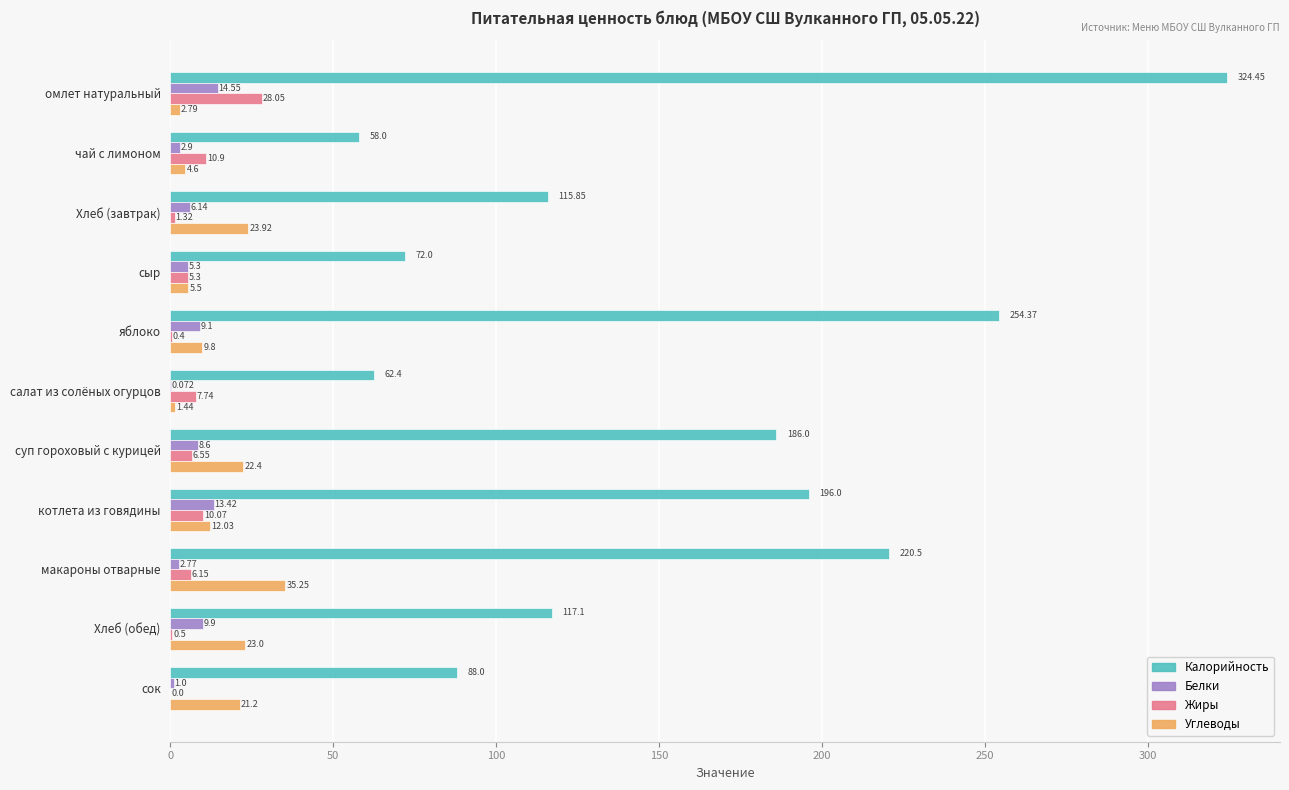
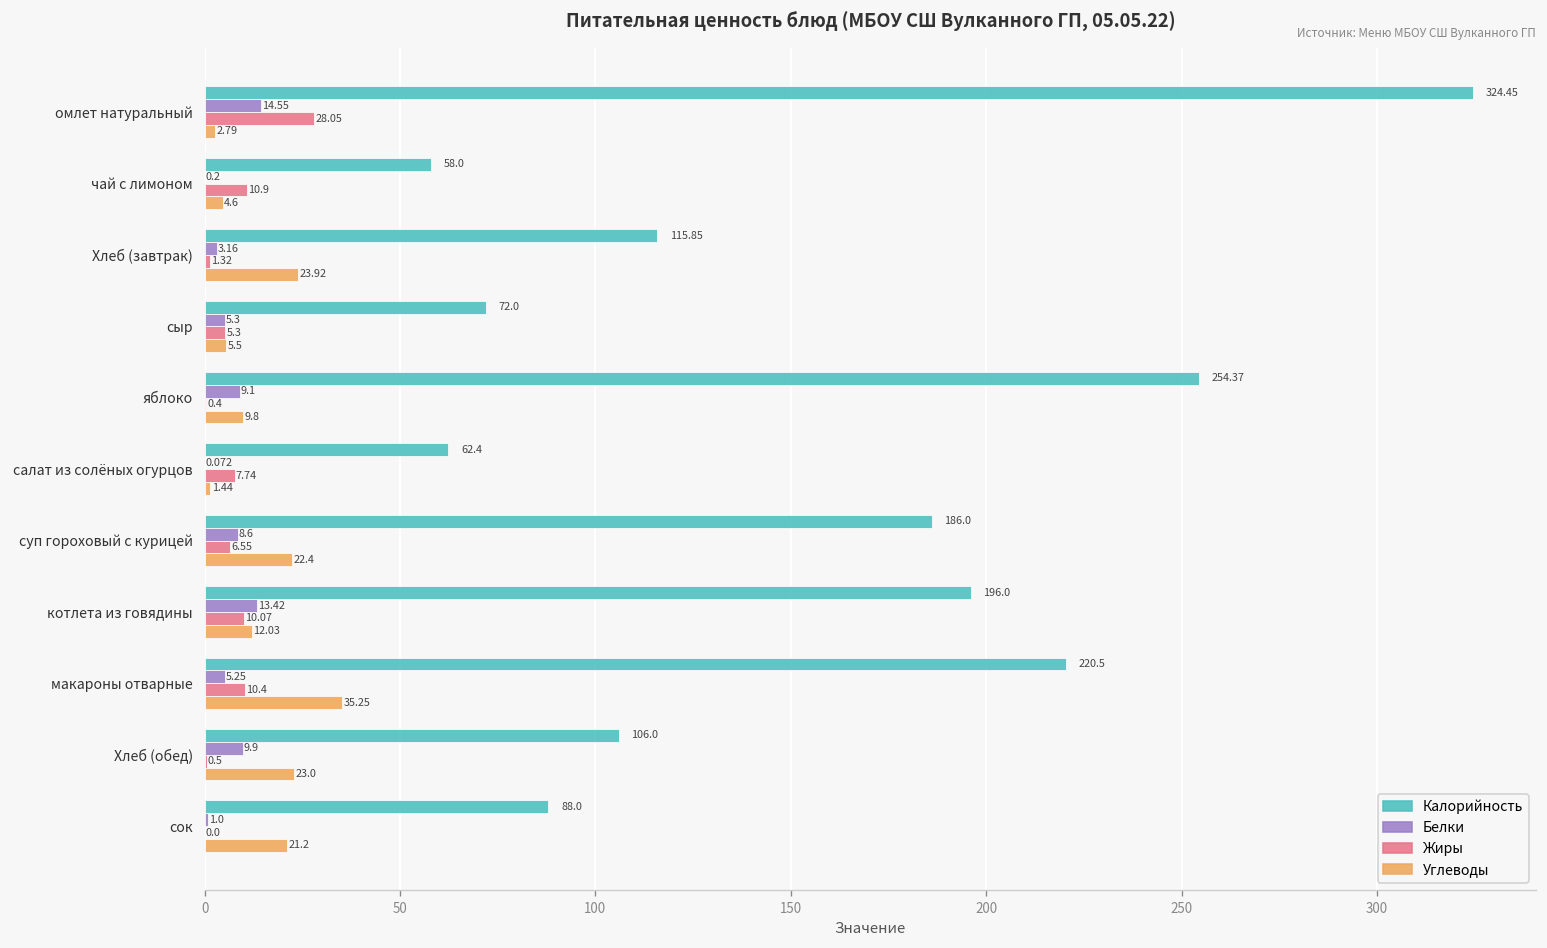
  {
    "Калорийность": {
      "омлет натуральный": 324.45,
      "чай с лимоном": 58.0,
      "Хлеб (завтрак)": 115.85,
      "сыр": 72.0,
      "яблоко": 254.37,
      "салат из солёных огурцов": 62.4,
      "суп гороховый с курицей": 186.0,
      "котлета из говядины": 196.0,
      "макароны отварные": 220.5,
-     "Хлеб (обед)": 117.1,
+     "Хлеб (обед)": 106.0,
      "сок": 88.0
    },
    "Белки": {
      "омлет натуральный": 14.55,
-     "чай с лимоном": 2.9,
-     "Хлеб (завтрак)": 6.14,
+     "чай с лимоном": 0.2,
+     "Хлеб (завтрак)": 3.16,
      "сыр": 5.3,
      "яблоко": 9.1,
      "салат из солёных огурцов": 0.072,
      "суп гороховый с курицей": 8.6,
      "котлета из говядины": 13.42,
-     "макароны отварные": 2.77,
+     "макароны отварные": 5.25,
      "Хлеб (обед)": 9.9,
      "сок": 1.0
    },
    "Жиры": {
      "омлет натуральный": 28.05,
      "чай с лимоном": 10.9,
      "Хлеб (завтрак)": 1.32,
      "сыр": 5.3,
      "яблоко": 0.4,
      "салат из солёных огурцов": 7.74,
      "суп гороховый с курицей": 6.55,
      "котлета из говядины": 10.07,
-     "макароны отварные": 6.15,
+     "макароны отварные": 10.4,
      "Хлеб (обед)": 0.5,
      "сок": 0.0
    },
    "Углеводы": {
      "омлет натуральный": 2.79,
      "чай с лимоном": 4.6,
      "Хлеб (завтрак)": 23.92,
      "сыр": 5.5,
      "яблоко": 9.8,
      "салат из солёных огурцов": 1.44,
      "суп гороховый с курицей": 22.4,
      "котлета из говядины": 12.03,
      "макароны отварные": 35.25,
      "Хлеб (обед)": 23.0,
      "сок": 21.2
    }
  }
